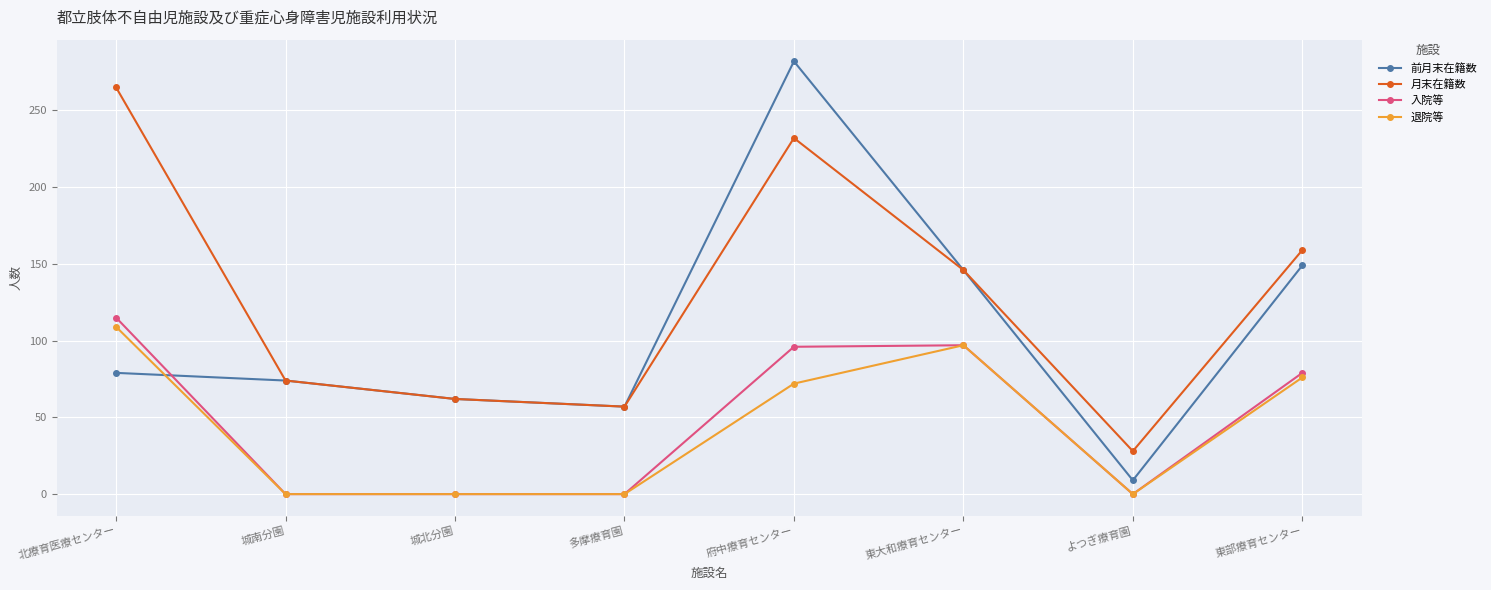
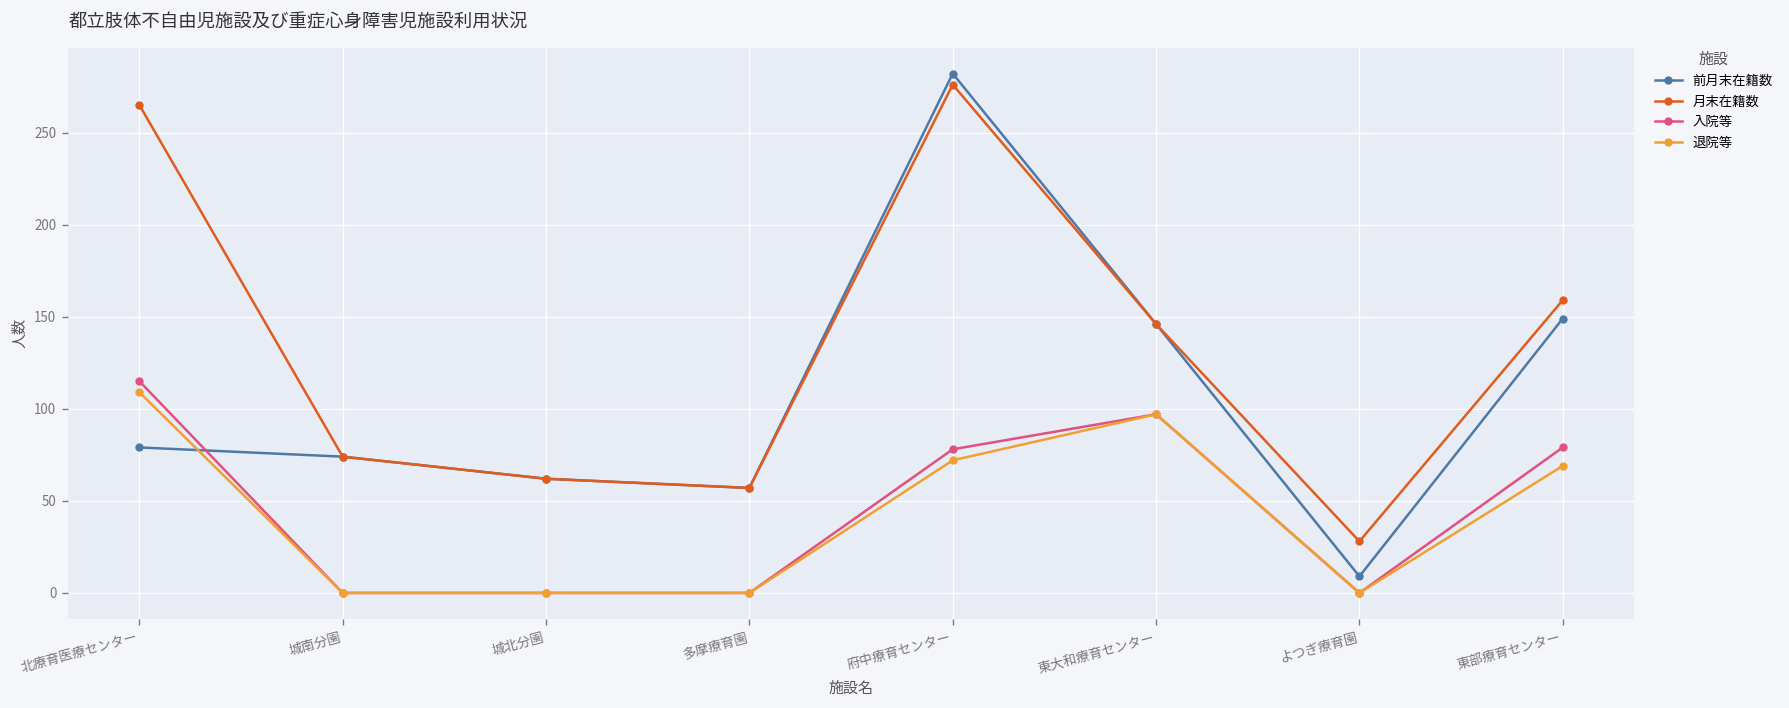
  {
    "前月末在籍数": {
      "北療育医療センター": 79,
      "府中療育センター": 282,
      "よつぎ療育園": 9,
      "東部療育センター": 149
    },
    "月末在籍数": {
      "北療育医療センター": 265,
-     "府中療育センター": 232,
+     "府中療育センター": 276,
      "よつぎ療育園": 28,
      "東部療育センター": 159
    },
    "入院等": {
      "北療育医療センター": 115,
-     "府中療育センター": 96,
+     "府中療育センター": 78,
      "東部療育センター": 79
    },
    "退院等": {
      "北療育医療センター": 109,
      "府中療育センター": 72,
-     "東部療育センター": 76
+     "東部療育センター": 69
    }
  }
